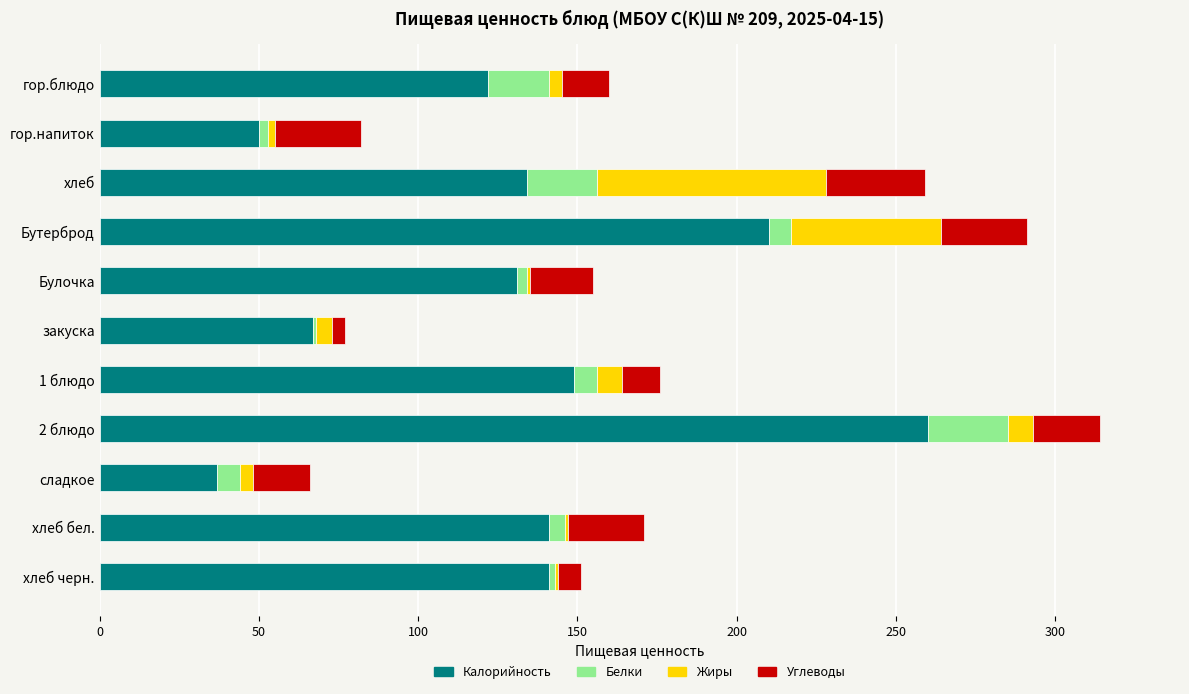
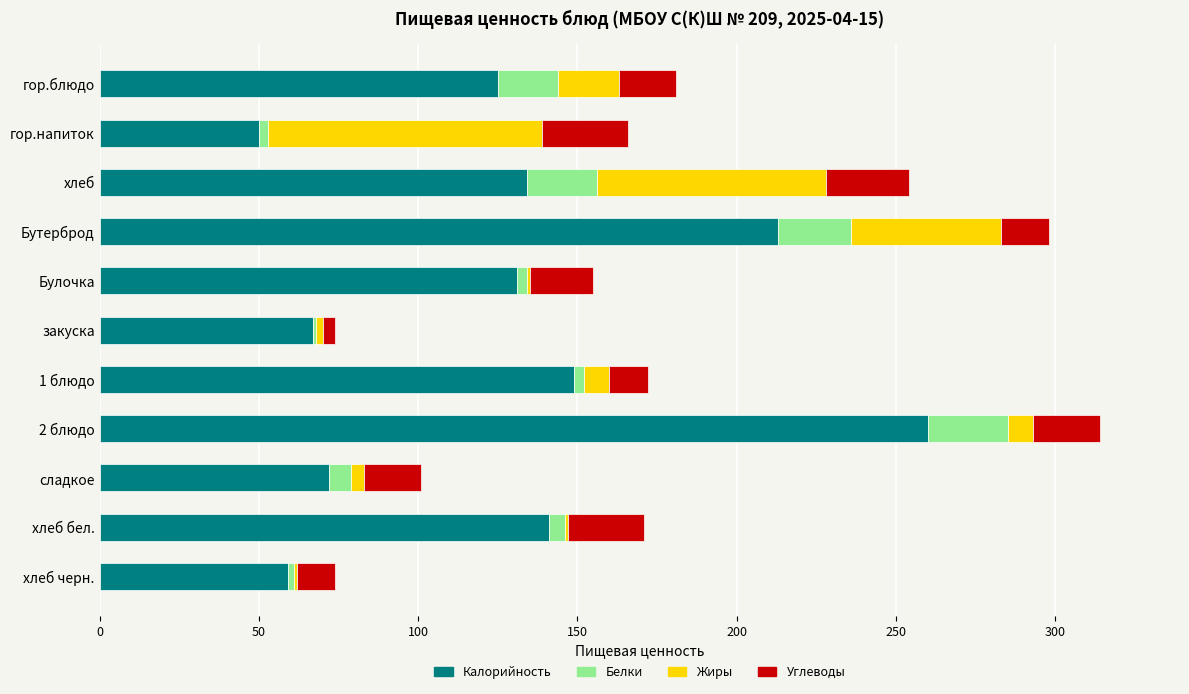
  {
    "Калорийность": {
-     "гор.блюдо": 122,
+     "гор.блюдо": 125,
      "гор.напиток": 50,
      "хлеб": 134,
-     "Бутерброд": 210,
+     "Бутерброд": 213,
      "Булочка": 131,
      "закуска": 67,
      "1 блюдо": 149,
      "2 блюдо": 260,
-     "сладкое": 37,
+     "сладкое": 72,
      "хлеб бел.": 141,
-     "хлеб черн.": 141
+     "хлеб черн.": 59
    },
    "Белки": {
      "гор.блюдо": 19,
      "гор.напиток": 3,
      "хлеб": 22,
-     "Бутерброд": 7,
+     "Бутерброд": 23,
      "Булочка": 3,
      "закуска": 1,
-     "1 блюдо": 7,
+     "1 блюдо": 3,
      "2 блюдо": 25,
      "сладкое": 7,
      "хлеб бел.": 5,
      "хлеб черн.": 2
    },
    "Жиры": {
-     "гор.блюдо": 4,
-     "гор.напиток": 2,
+     "гор.блюдо": 19,
+     "гор.напиток": 86,
      "хлеб": 72,
      "Бутерброд": 47,
      "Булочка": 1,
-     "закуска": 5,
+     "закуска": 2,
      "1 блюдо": 8,
      "2 блюдо": 8,
      "сладкое": 4,
      "хлеб бел.": 1,
      "хлеб черн.": 1
    },
    "Углеводы": {
-     "гор.блюдо": 15,
+     "гор.блюдо": 18,
      "гор.напиток": 27,
-     "хлеб": 31,
-     "Бутерброд": 27,
+     "хлеб": 26,
+     "Бутерброд": 15,
      "Булочка": 20,
      "закуска": 4,
      "1 блюдо": 12,
      "2 блюдо": 21,
      "сладкое": 18,
      "хлеб бел.": 24,
-     "хлеб черн.": 7
+     "хлеб черн.": 12
    }
  }
